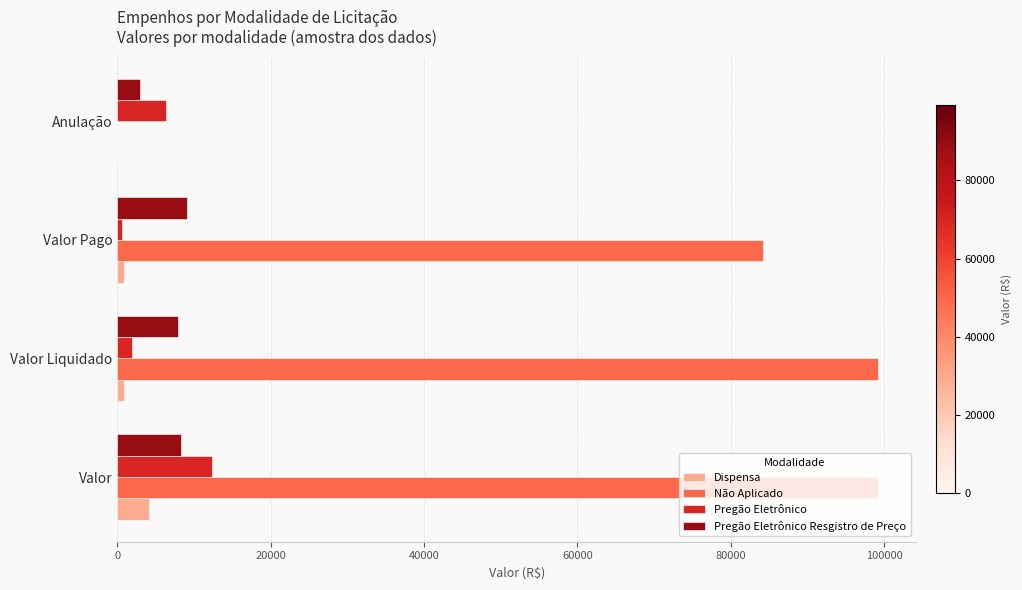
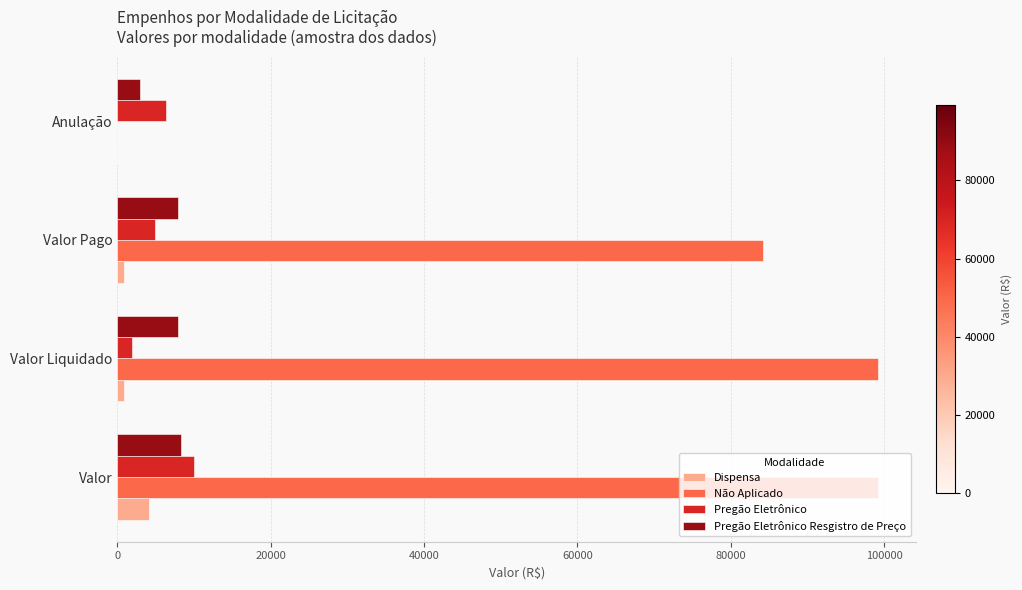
  {
    "Dispensa": {
      "Anulação": 0,
      "Valor Pago": 1000,
      "Valor Liquidado": 1000,
      "Valor": 4000
    },
    "Não Aplicado": {
      "Anulação": 0,
      "Valor Pago": 84000,
      "Valor Liquidado": 99000
    },
    "Pregão Eletrônico": {
      "Anulação": 6000,
-     "Valor Pago": 1000,
+     "Valor Pago": 5000,
      "Valor Liquidado": 2000,
-     "Valor": 12000
+     "Valor": 10000
    },
    "Pregão Eletrônico Resgistro de Preço": {
      "Anulação": 3000,
-     "Valor Pago": 9000,
+     "Valor Pago": 8000,
      "Valor Liquidado": 8000,
      "Valor": 8000
    }
  }
